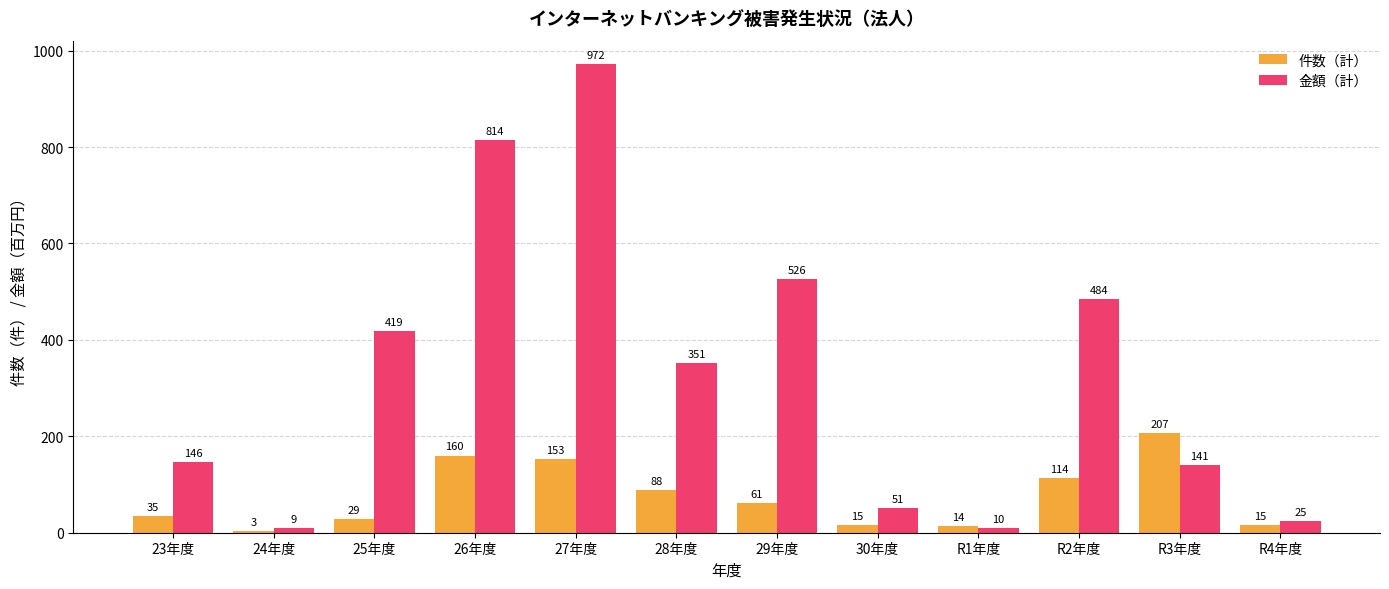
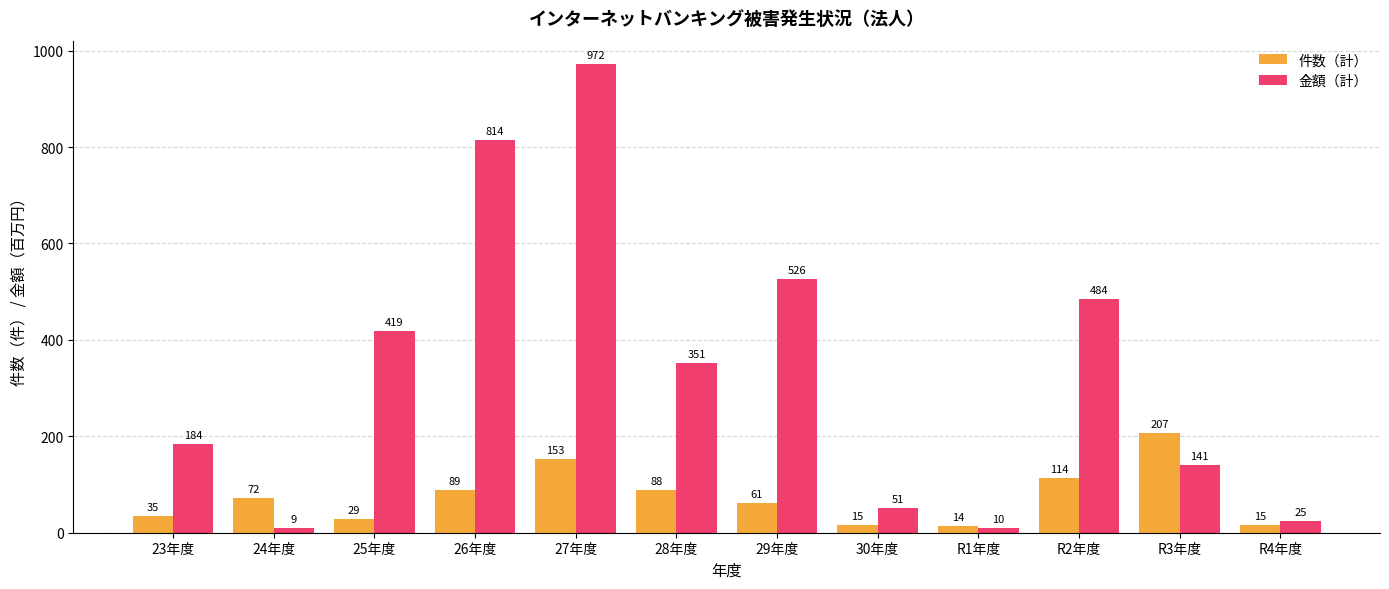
  {
    "件数（計）": {
      "23年度": 35,
-     "24年度": 3,
+     "24年度": 72,
      "25年度": 29,
-     "26年度": 160,
+     "26年度": 89,
      "27年度": 153,
      "28年度": 88,
      "29年度": 61,
      "30年度": 15,
      "R1年度": 14,
      "R2年度": 114,
      "R3年度": 207,
      "R4年度": 15
    },
    "金額（計）": {
-     "23年度": 146,
+     "23年度": 184,
      "24年度": 9,
      "25年度": 419,
      "26年度": 814,
      "27年度": 972,
      "28年度": 351,
      "29年度": 526,
      "30年度": 51,
      "R1年度": 10,
      "R2年度": 484,
      "R3年度": 141,
      "R4年度": 25
    }
  }
